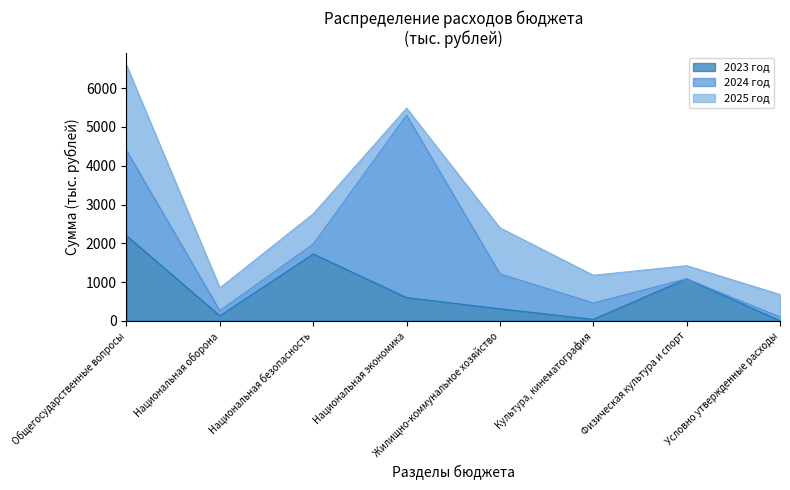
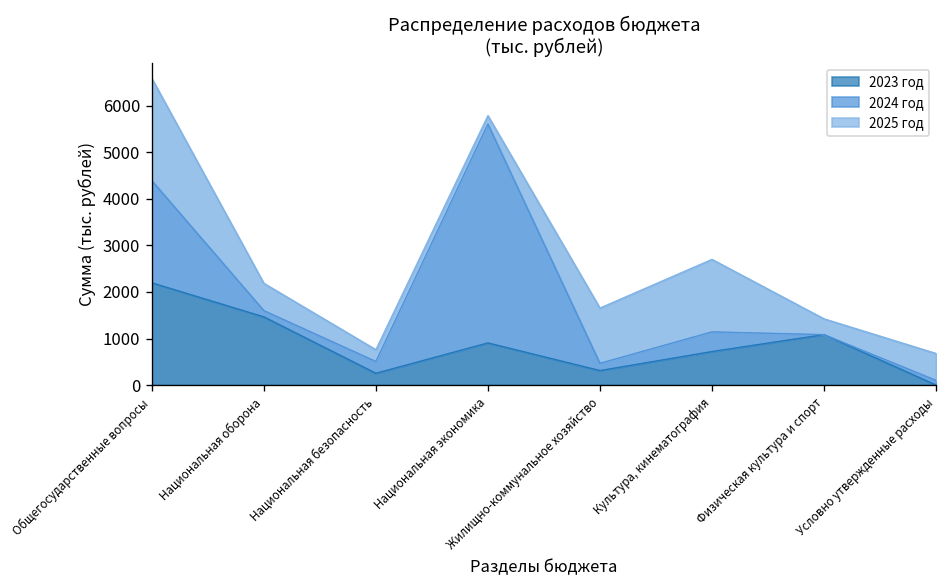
  {
    "2023 год": {
      "Общегосударственные вопросы": 2200,
-     "Национальная оборона": 100,
-     "Национальная безопасность": 1700,
-     "Национальная экономика": 600,
+     "Национальная оборона": 1500,
+     "Национальная безопасность": 300,
+     "Национальная экономика": 900,
      "Жилищно-коммунальное хозяйство": 300,
-     "Культура, кинематография": 0,
+     "Культура, кинематография": 700,
      "Условно утвержденные расходы": 0
    },
    "2024 год": {
      "Общегосударственные вопросы": 2200,
      "Национальная оборона": 100,
      "Национальная безопасность": 300,
      "Национальная экономика": 4700,
-     "Жилищно-коммунальное хозяйство": 900,
+     "Жилищно-коммунальное хозяйство": 200,
      "Культура, кинематография": 400,
      "Условно утвержденные расходы": 100
    },
    "2025 год": {
      "Общегосударственные вопросы": 2200,
      "Национальная оборона": 600,
-     "Национальная безопасность": 800,
+     "Национальная безопасность": 300,
      "Национальная экономика": 200,
      "Жилищно-коммунальное хозяйство": 1200,
-     "Культура, кинематография": 700,
+     "Культура, кинематография": 1600,
      "Физическая культура и спорт": 300,
      "Условно утвержденные расходы": 600
    }
  }
